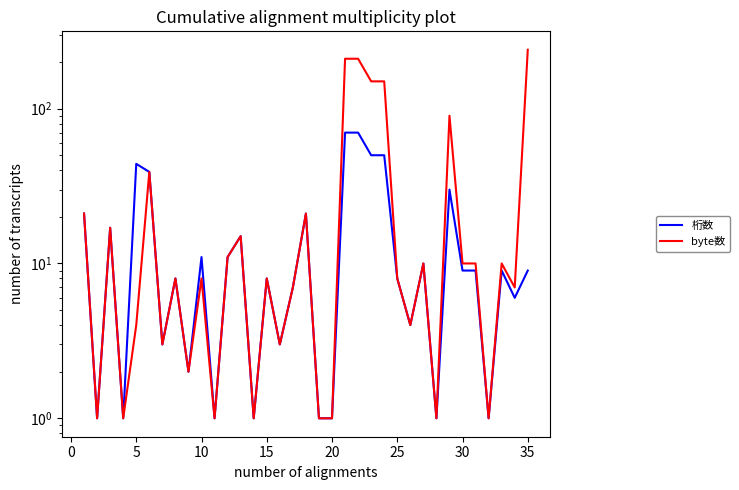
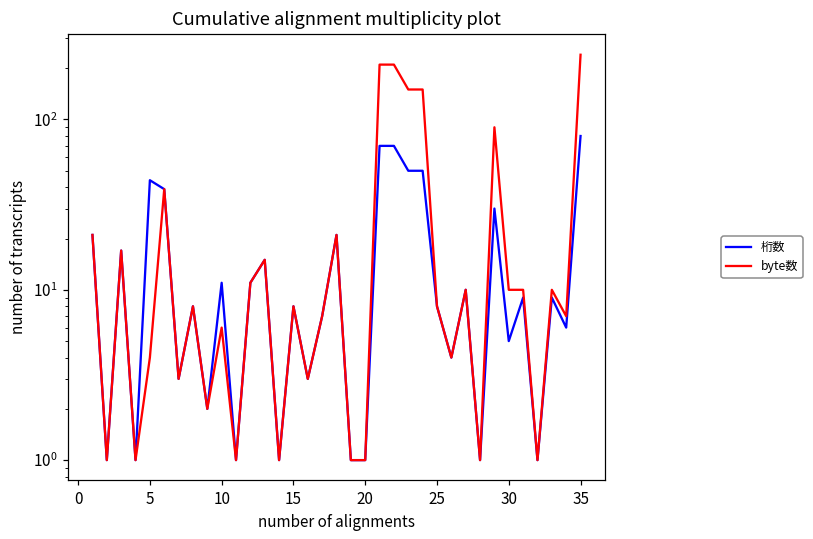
  {
    "桁数": {
      "5": 44,
      "10": 11,
-     "30": 9,
-     "35": 9
+     "30": 5,
+     "35": 80
    },
    "byte数": {
      "5": 4,
-     "10": 8,
+     "10": 6,
      "30": 10,
      "35": 240
    }
  }
